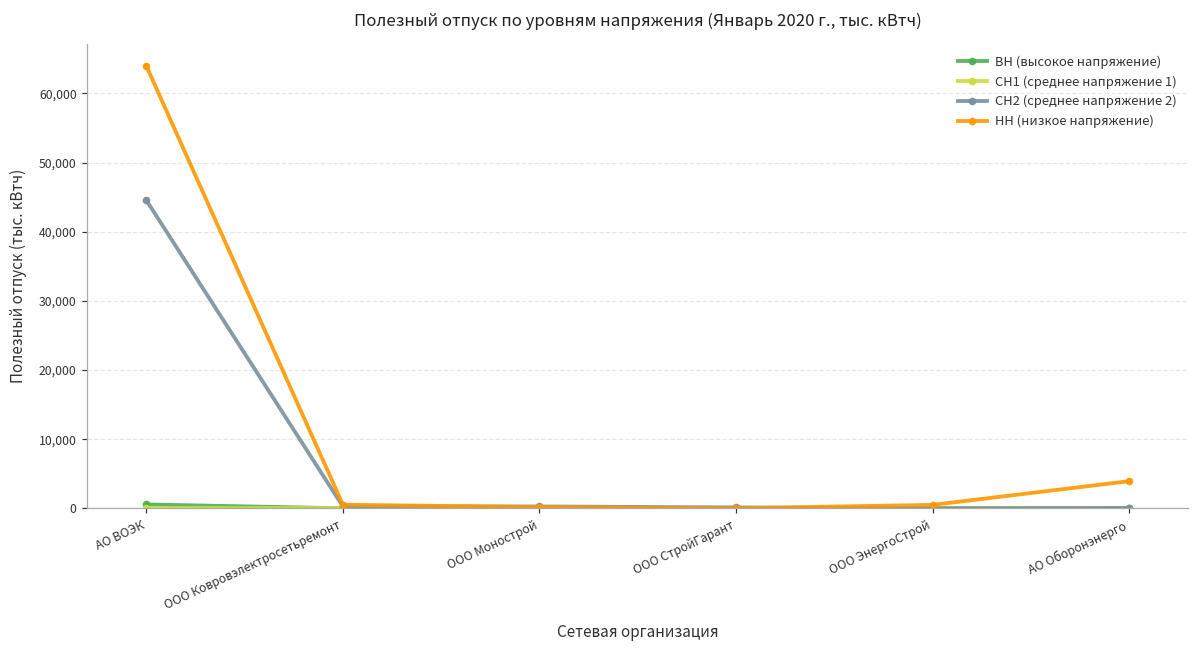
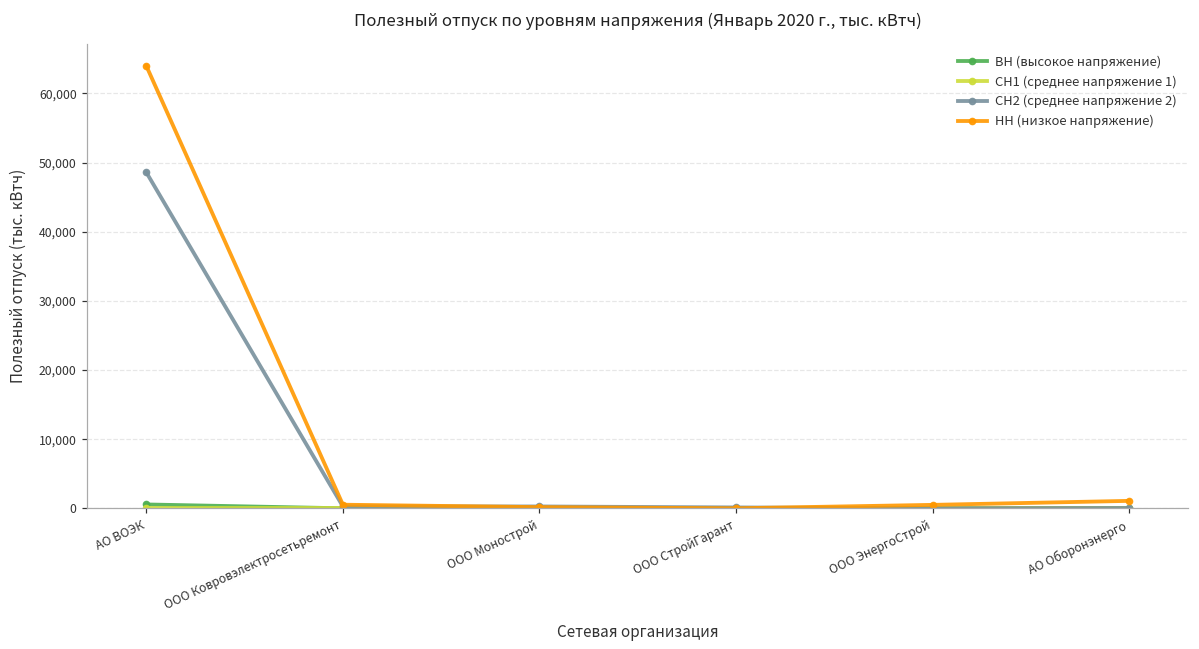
  {
    "ВН (высокое напряжение)": {
      "АО ВОЭК": "1,000"
    },
    "СН1 (среднее напряжение 1)": {
      "АО ВОЭК": "0"
    },
    "СН2 (среднее напряжение 2)": {
-     "АО ВОЭК": "45,000"
+     "АО ВОЭК": "49,000"
    },
    "НН (низкое напряжение)": {
      "АО ВОЭК": "64,000",
      "ООО ЭнергоСтрой": "0",
-     "АО Оборонэнерго": "4,000"
+     "АО Оборонэнерго": "1,000"
    }
  }
